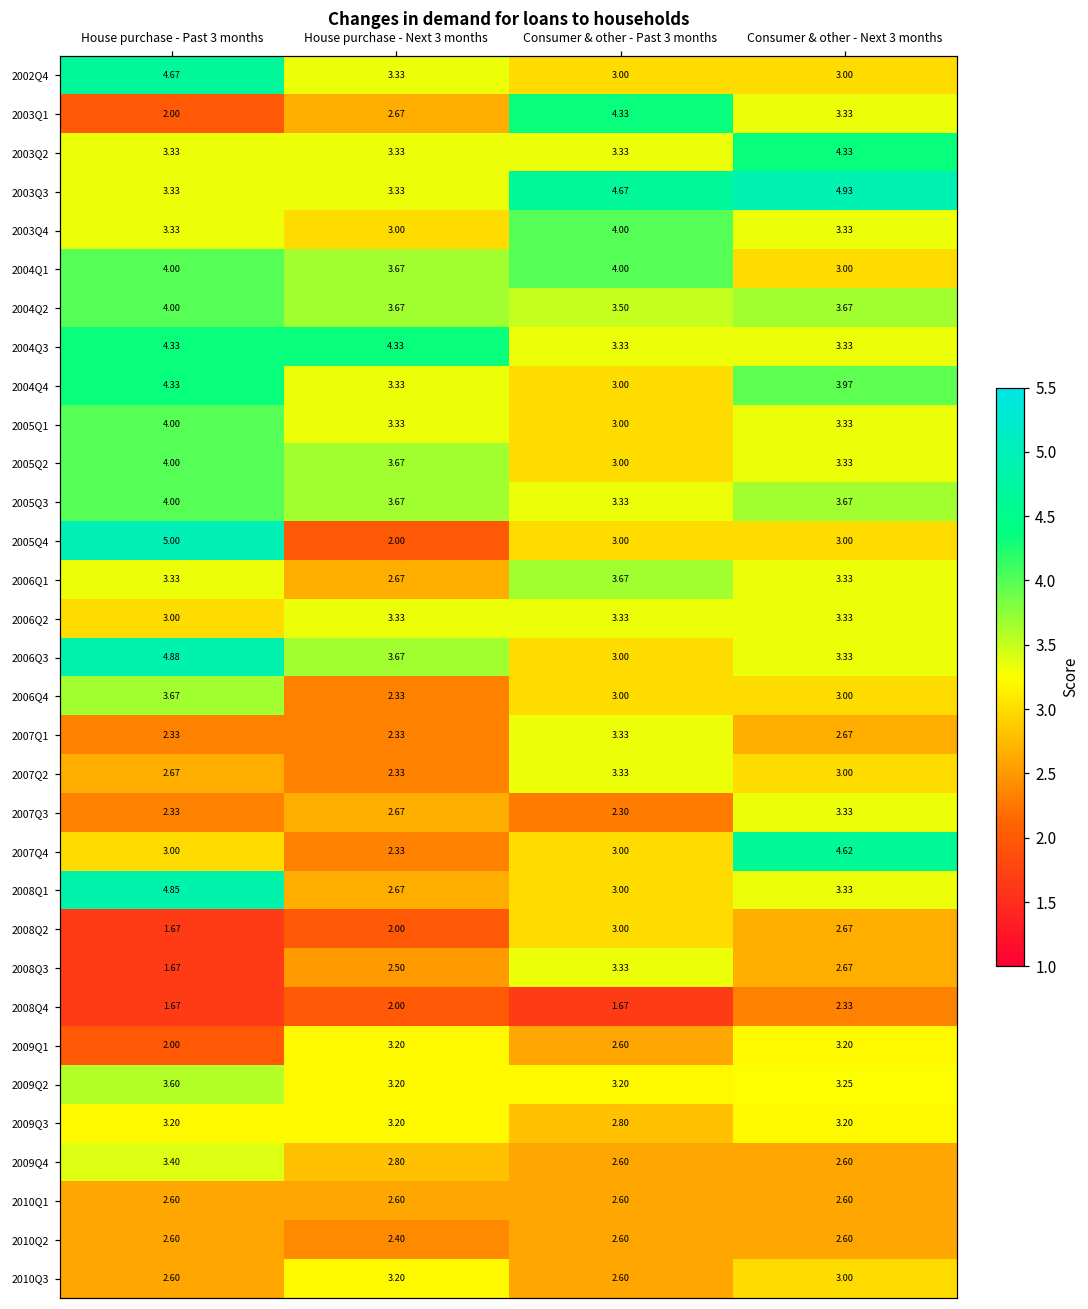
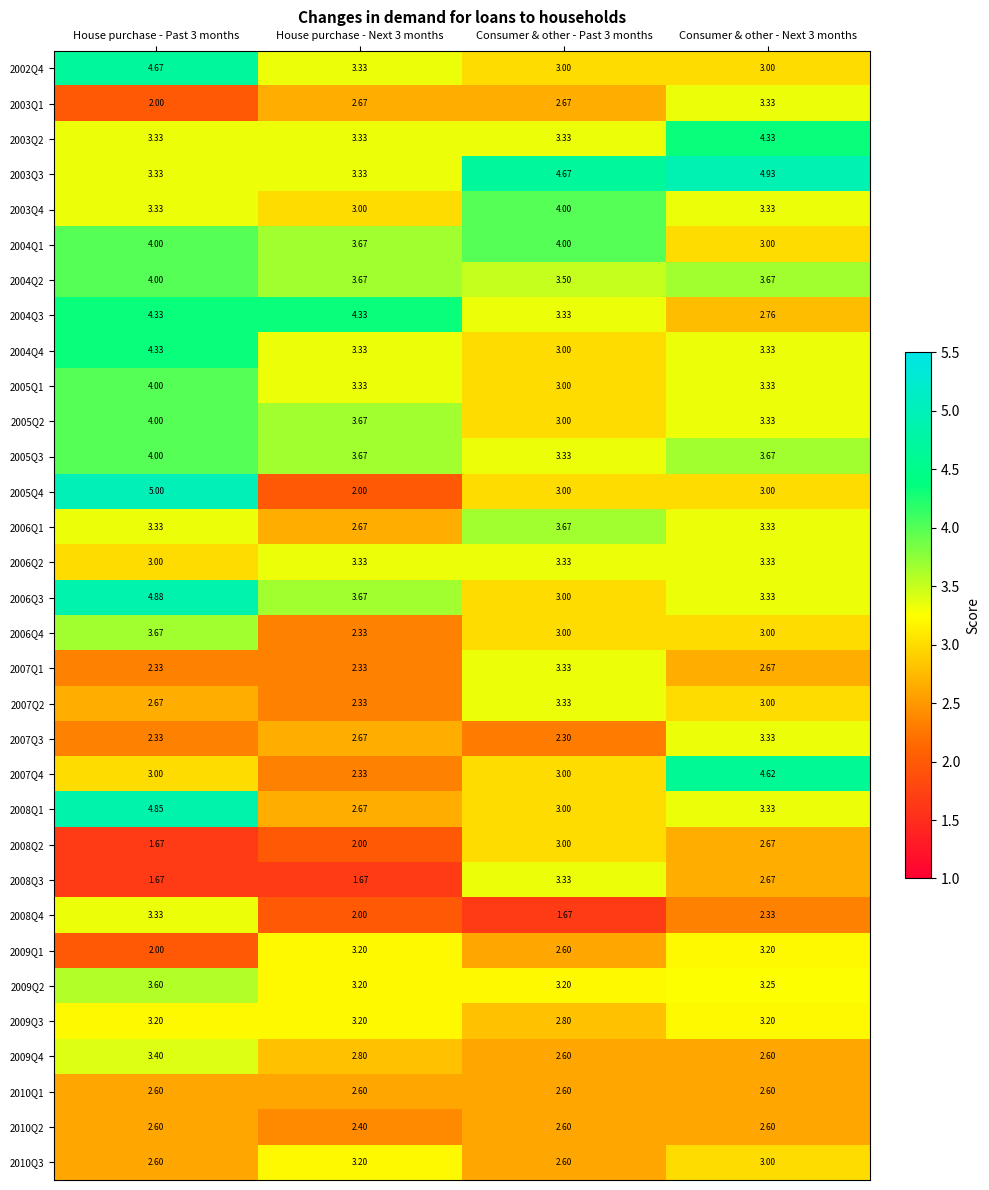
  {
    "2002Q4": {
      "House purchase - Past 3 months": 4.67,
      "House purchase - Next 3 months": 3.33,
      "Consumer & other - Past 3 months": 3.00,
      "Consumer & other - Next 3 months": 3.00
    },
    "2003Q1": {
      "House purchase - Past 3 months": 2.00,
      "House purchase - Next 3 months": 2.67,
-     "Consumer & other - Past 3 months": 4.33,
+     "Consumer & other - Past 3 months": 2.67,
      "Consumer & other - Next 3 months": 3.33
    },
    "2003Q2": {
      "House purchase - Past 3 months": 3.33,
      "House purchase - Next 3 months": 3.33,
      "Consumer & other - Past 3 months": 3.33,
      "Consumer & other - Next 3 months": 4.33
    },
    "2003Q3": {
      "House purchase - Past 3 months": 3.33,
      "House purchase - Next 3 months": 3.33,
      "Consumer & other - Past 3 months": 4.67,
      "Consumer & other - Next 3 months": 4.93
    },
    "2003Q4": {
      "House purchase - Past 3 months": 3.33,
      "House purchase - Next 3 months": 3.00,
      "Consumer & other - Past 3 months": 4.00,
      "Consumer & other - Next 3 months": 3.33
    },
    "2004Q1": {
      "House purchase - Past 3 months": 4.00,
      "House purchase - Next 3 months": 3.67,
      "Consumer & other - Past 3 months": 4.00,
      "Consumer & other - Next 3 months": 3.00
    },
    "2004Q2": {
      "House purchase - Past 3 months": 4.00,
      "House purchase - Next 3 months": 3.67,
      "Consumer & other - Past 3 months": 3.50,
      "Consumer & other - Next 3 months": 3.67
    },
    "2004Q3": {
      "House purchase - Past 3 months": 4.33,
      "House purchase - Next 3 months": 4.33,
      "Consumer & other - Past 3 months": 3.33,
-     "Consumer & other - Next 3 months": 3.33
+     "Consumer & other - Next 3 months": 2.76
    },
    "2004Q4": {
      "House purchase - Past 3 months": 4.33,
      "House purchase - Next 3 months": 3.33,
      "Consumer & other - Past 3 months": 3.00,
-     "Consumer & other - Next 3 months": 3.97
+     "Consumer & other - Next 3 months": 3.33
    },
    "2005Q1": {
      "House purchase - Past 3 months": 4.00,
      "House purchase - Next 3 months": 3.33,
      "Consumer & other - Past 3 months": 3.00,
      "Consumer & other - Next 3 months": 3.33
    },
    "2005Q2": {
      "House purchase - Past 3 months": 4.00,
      "House purchase - Next 3 months": 3.67,
      "Consumer & other - Past 3 months": 3.00,
      "Consumer & other - Next 3 months": 3.33
    },
    "2005Q3": {
      "House purchase - Past 3 months": 4.00,
      "House purchase - Next 3 months": 3.67,
      "Consumer & other - Past 3 months": 3.33,
      "Consumer & other - Next 3 months": 3.67
    },
    "2005Q4": {
      "House purchase - Past 3 months": 5.00,
      "House purchase - Next 3 months": 2.00,
      "Consumer & other - Past 3 months": 3.00,
      "Consumer & other - Next 3 months": 3.00
    },
    "2006Q1": {
      "House purchase - Past 3 months": 3.33,
      "House purchase - Next 3 months": 2.67,
      "Consumer & other - Past 3 months": 3.67,
      "Consumer & other - Next 3 months": 3.33
    },
    "2006Q2": {
      "House purchase - Past 3 months": 3.00,
      "House purchase - Next 3 months": 3.33,
      "Consumer & other - Past 3 months": 3.33,
      "Consumer & other - Next 3 months": 3.33
    },
    "2006Q3": {
      "House purchase - Past 3 months": 4.88,
      "House purchase - Next 3 months": 3.67,
      "Consumer & other - Past 3 months": 3.00,
      "Consumer & other - Next 3 months": 3.33
    },
    "2006Q4": {
      "House purchase - Past 3 months": 3.67,
      "House purchase - Next 3 months": 2.33,
      "Consumer & other - Past 3 months": 3.00,
      "Consumer & other - Next 3 months": 3.00
    },
    "2007Q1": {
      "House purchase - Past 3 months": 2.33,
      "House purchase - Next 3 months": 2.33,
      "Consumer & other - Past 3 months": 3.33,
      "Consumer & other - Next 3 months": 2.67
    },
    "2007Q2": {
      "House purchase - Past 3 months": 2.67,
      "House purchase - Next 3 months": 2.33,
      "Consumer & other - Past 3 months": 3.33,
      "Consumer & other - Next 3 months": 3.00
    },
    "2007Q3": {
      "House purchase - Past 3 months": 2.33,
      "House purchase - Next 3 months": 2.67,
      "Consumer & other - Past 3 months": 2.30,
      "Consumer & other - Next 3 months": 3.33
    },
    "2007Q4": {
      "House purchase - Past 3 months": 3.00,
      "House purchase - Next 3 months": 2.33,
      "Consumer & other - Past 3 months": 3.00,
      "Consumer & other - Next 3 months": 4.62
    },
    "2008Q1": {
      "House purchase - Past 3 months": 4.85,
      "House purchase - Next 3 months": 2.67,
      "Consumer & other - Past 3 months": 3.00,
      "Consumer & other - Next 3 months": 3.33
    },
    "2008Q2": {
      "House purchase - Past 3 months": 1.67,
      "House purchase - Next 3 months": 2.00,
      "Consumer & other - Past 3 months": 3.00,
      "Consumer & other - Next 3 months": 2.67
    },
    "2008Q3": {
      "House purchase - Past 3 months": 1.67,
-     "House purchase - Next 3 months": 2.50,
+     "House purchase - Next 3 months": 1.67,
      "Consumer & other - Past 3 months": 3.33,
      "Consumer & other - Next 3 months": 2.67
    },
    "2008Q4": {
-     "House purchase - Past 3 months": 1.67,
+     "House purchase - Past 3 months": 3.33,
      "House purchase - Next 3 months": 2.00,
      "Consumer & other - Past 3 months": 1.67,
      "Consumer & other - Next 3 months": 2.33
    },
    "2009Q1": {
      "House purchase - Past 3 months": 2.00,
      "House purchase - Next 3 months": 3.20,
      "Consumer & other - Past 3 months": 2.60,
      "Consumer & other - Next 3 months": 3.20
    },
    "2009Q2": {
      "House purchase - Past 3 months": 3.60,
      "House purchase - Next 3 months": 3.20,
      "Consumer & other - Past 3 months": 3.20,
      "Consumer & other - Next 3 months": 3.25
    },
    "2009Q3": {
      "House purchase - Past 3 months": 3.20,
      "House purchase - Next 3 months": 3.20,
      "Consumer & other - Past 3 months": 2.80,
      "Consumer & other - Next 3 months": 3.20
    },
    "2009Q4": {
      "House purchase - Past 3 months": 3.40,
      "House purchase - Next 3 months": 2.80,
      "Consumer & other - Past 3 months": 2.60,
      "Consumer & other - Next 3 months": 2.60
    },
    "2010Q1": {
      "House purchase - Past 3 months": 2.60,
      "House purchase - Next 3 months": 2.60,
      "Consumer & other - Past 3 months": 2.60,
      "Consumer & other - Next 3 months": 2.60
    },
    "2010Q2": {
      "House purchase - Past 3 months": 2.60,
      "House purchase - Next 3 months": 2.40,
      "Consumer & other - Past 3 months": 2.60,
      "Consumer & other - Next 3 months": 2.60
    },
    "2010Q3": {
      "House purchase - Past 3 months": 2.60,
      "House purchase - Next 3 months": 3.20,
      "Consumer & other - Past 3 months": 2.60,
      "Consumer & other - Next 3 months": 3.00
    }
  }
